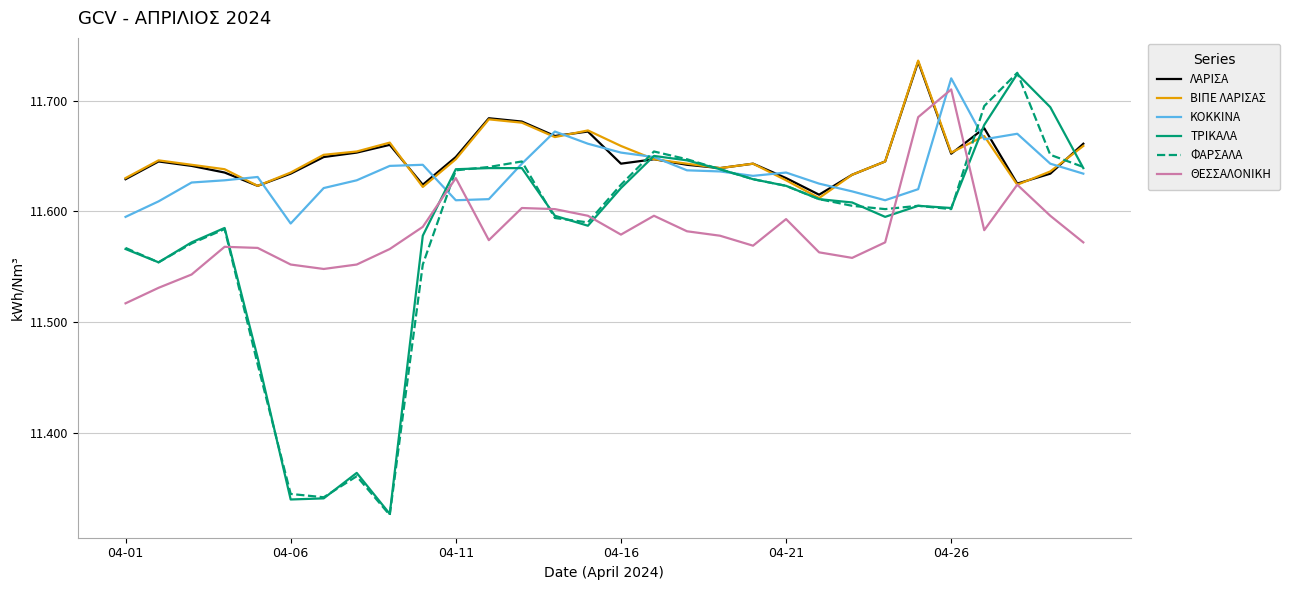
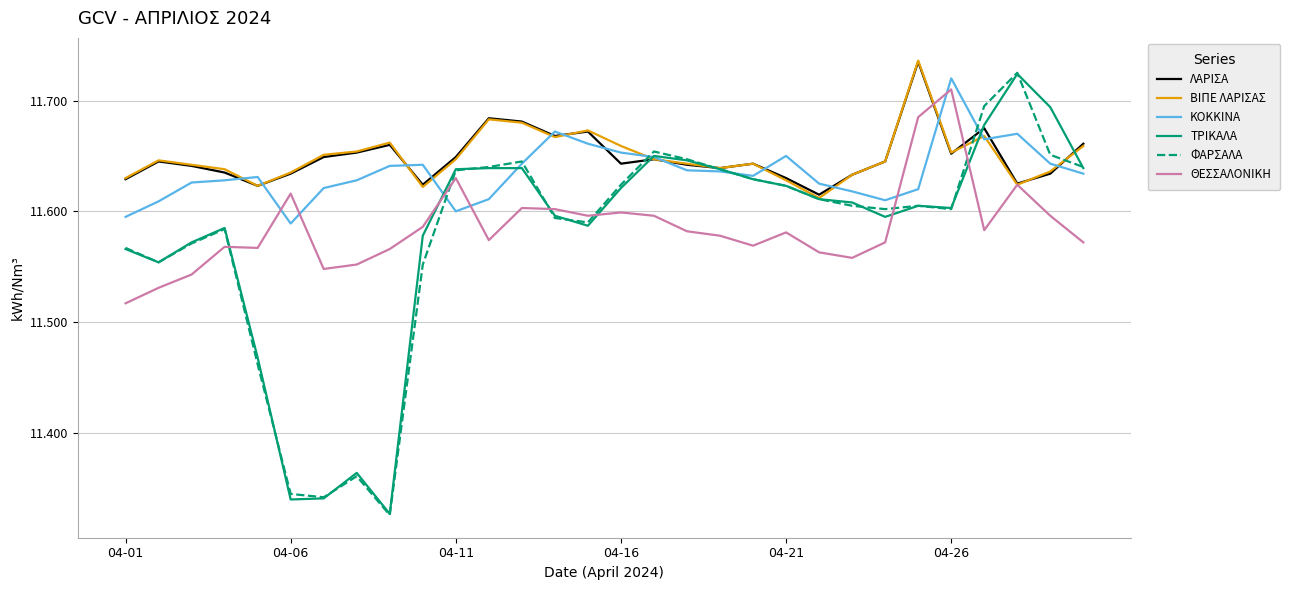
  {
    "ΛΑΡΙΣΑ": {
      "04-16": 11.643
    },
    "ΒΙΠΕ ΛΑΡΙΣΑΣ": {
      "04-16": 11.659
    },
    "ΚΟΚΚΙΝΑ": {
      "04-01": 11.595,
      "04-06": 11.589,
-     "04-11": 11.61,
+     "04-11": 11.60,
      "04-16": 11.653,
-     "04-21": 11.635,
+     "04-21": 11.650,
      "04-26": 11.720
    },
    "ΘΕΣΣΑΛΟΝΙΚΗ": {
      "04-01": 11.517,
-     "04-06": 11.552,
+     "04-06": 11.616,
      "04-11": 11.630,
-     "04-16": 11.579,
-     "04-21": 11.593,
+     "04-16": 11.599,
+     "04-21": 11.581,
      "04-26": 11.710
    }
  }
